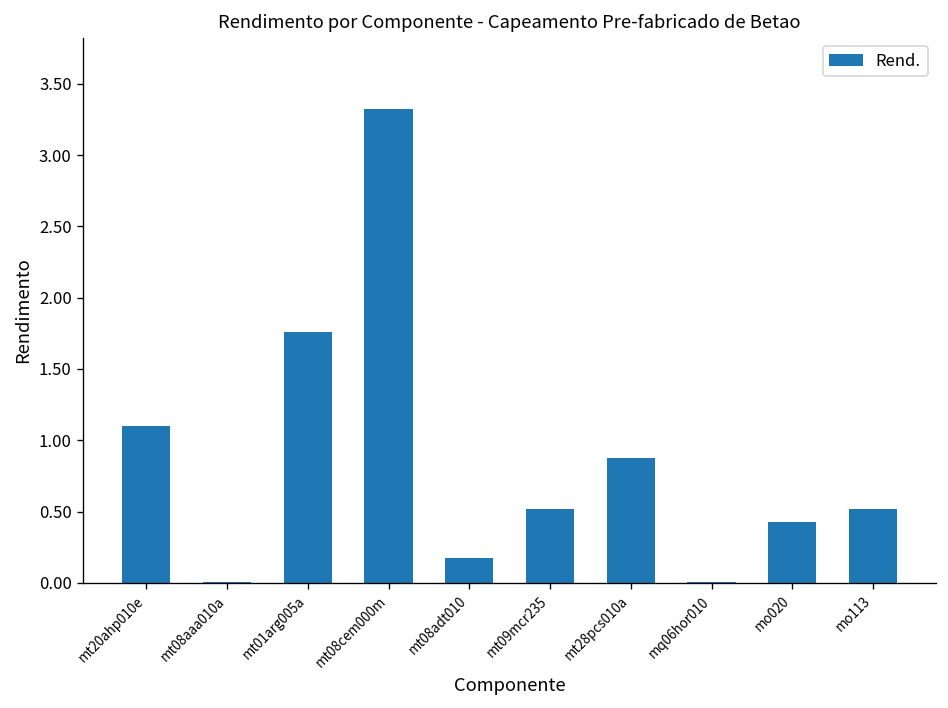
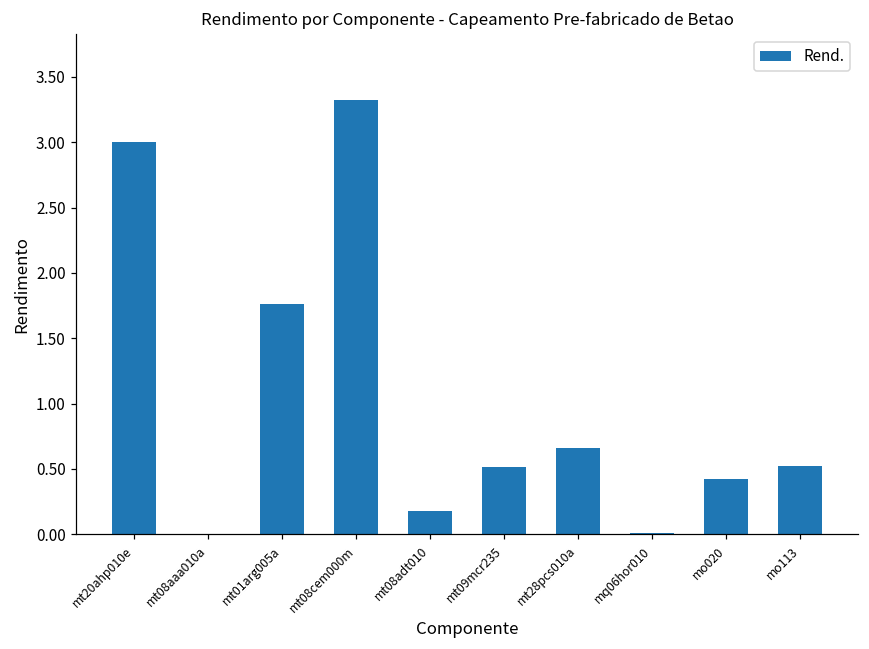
  {
-   "mt20ahp010e": 1.1,
+   "mt20ahp010e": 3.0,
    "mt01arg005a": 1.76,
    "mt08cem000m": 3.33,
    "mt08adt010": 0.18,
    "mt09mcr235": 0.52,
-   "mt28pcs010a": 0.88,
+   "mt28pcs010a": 0.66,
    "mo020": 0.43,
    "mo113": 0.52
  }
